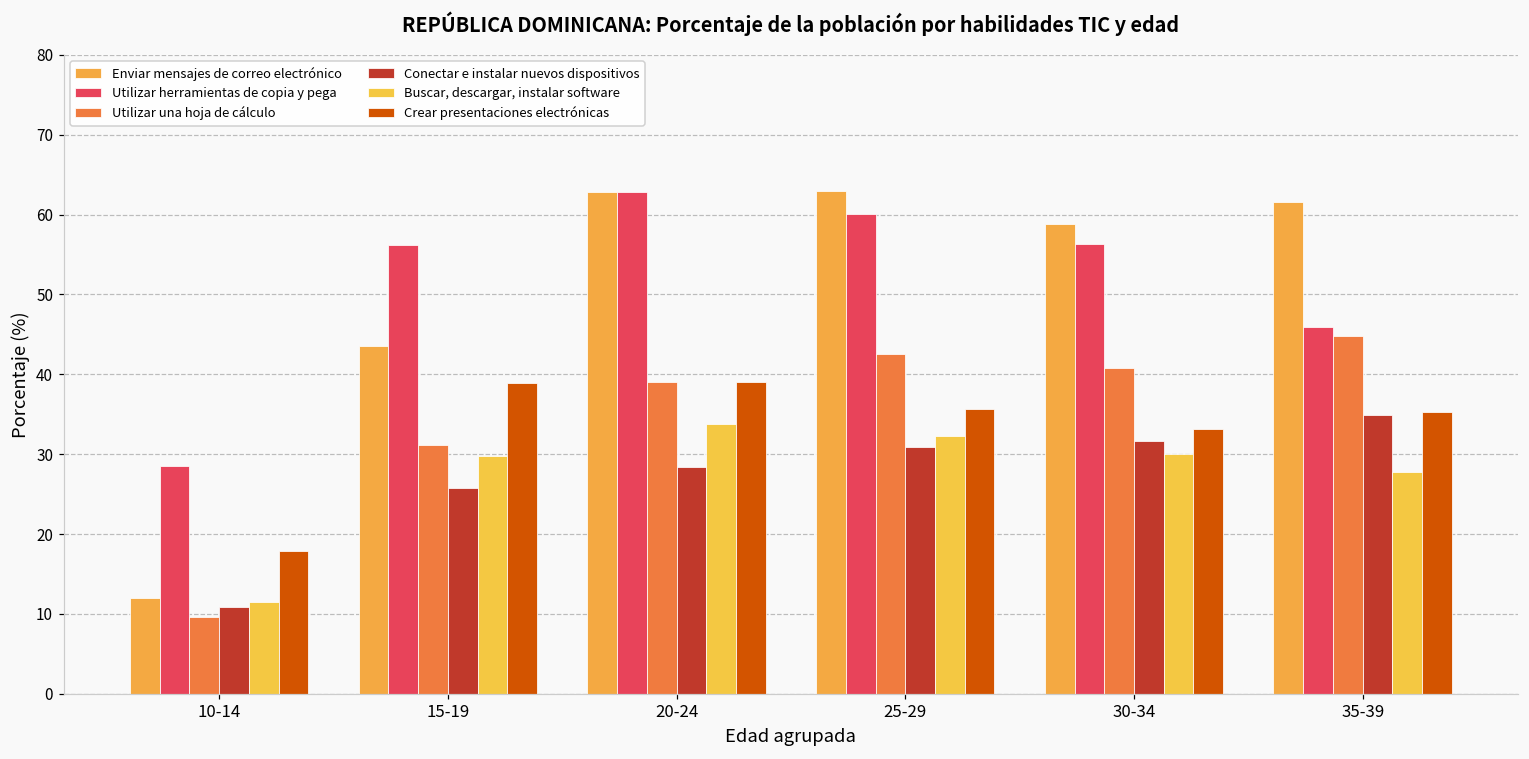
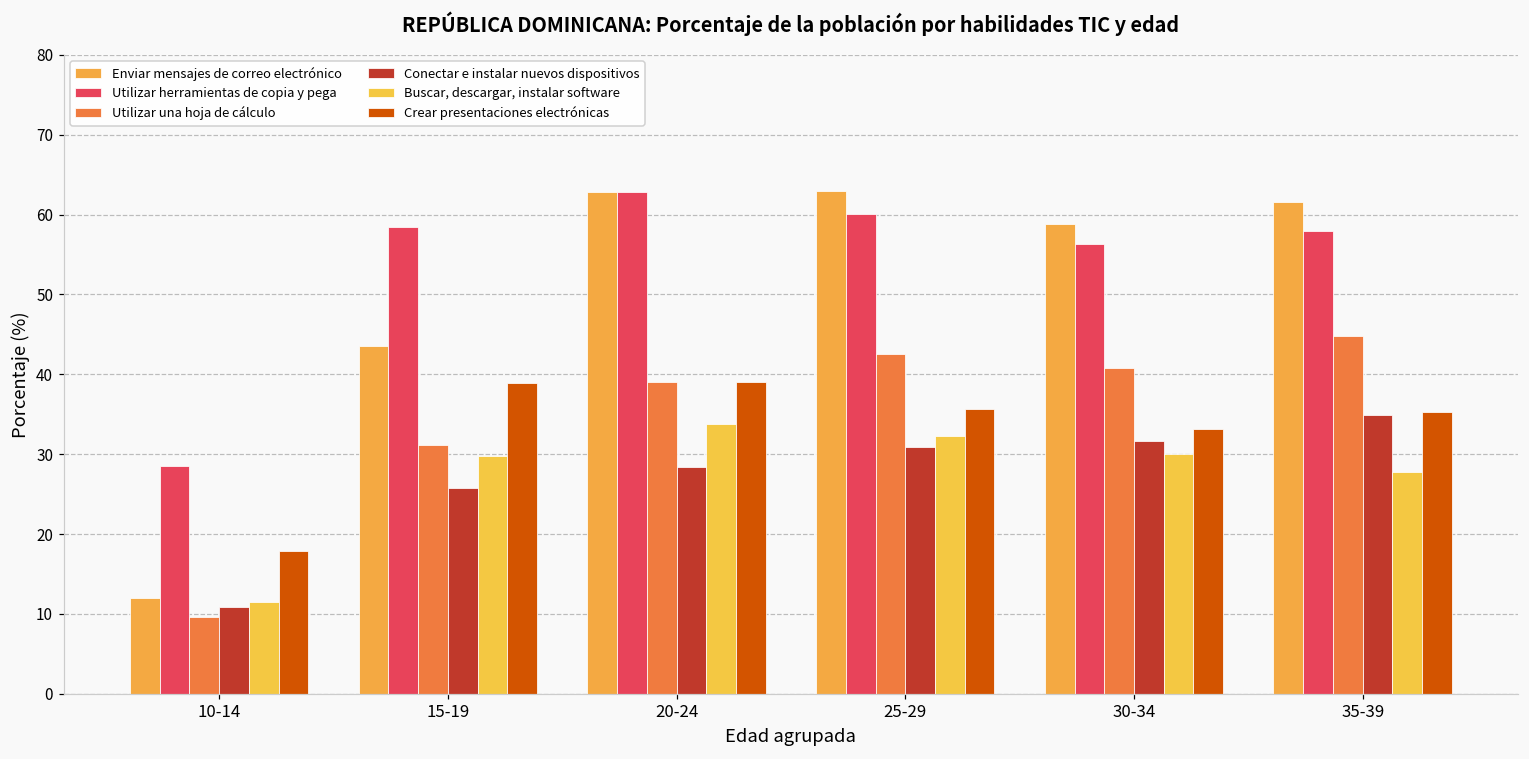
  {
    "Utilizar herramientas de copia y pega": {
      "10-14": 29,
-     "15-19": 56,
+     "15-19": 58,
      "20-24": 63,
      "25-29": 60,
      "30-34": 56,
-     "35-39": 46
+     "35-39": 58
    }
  }
